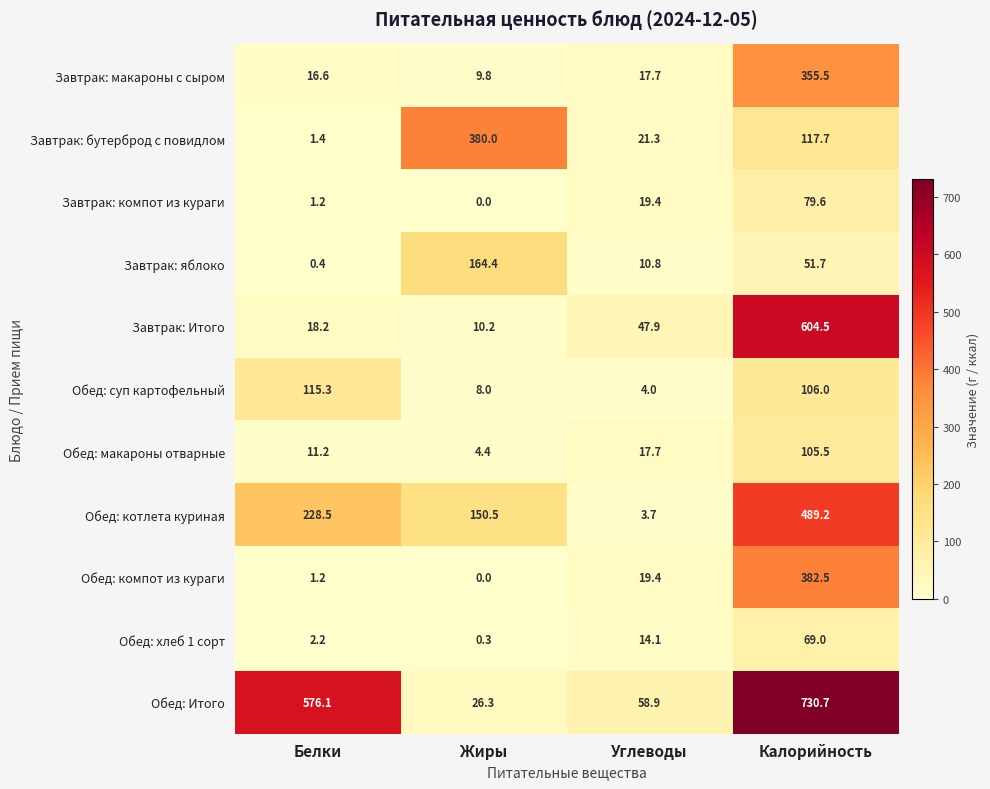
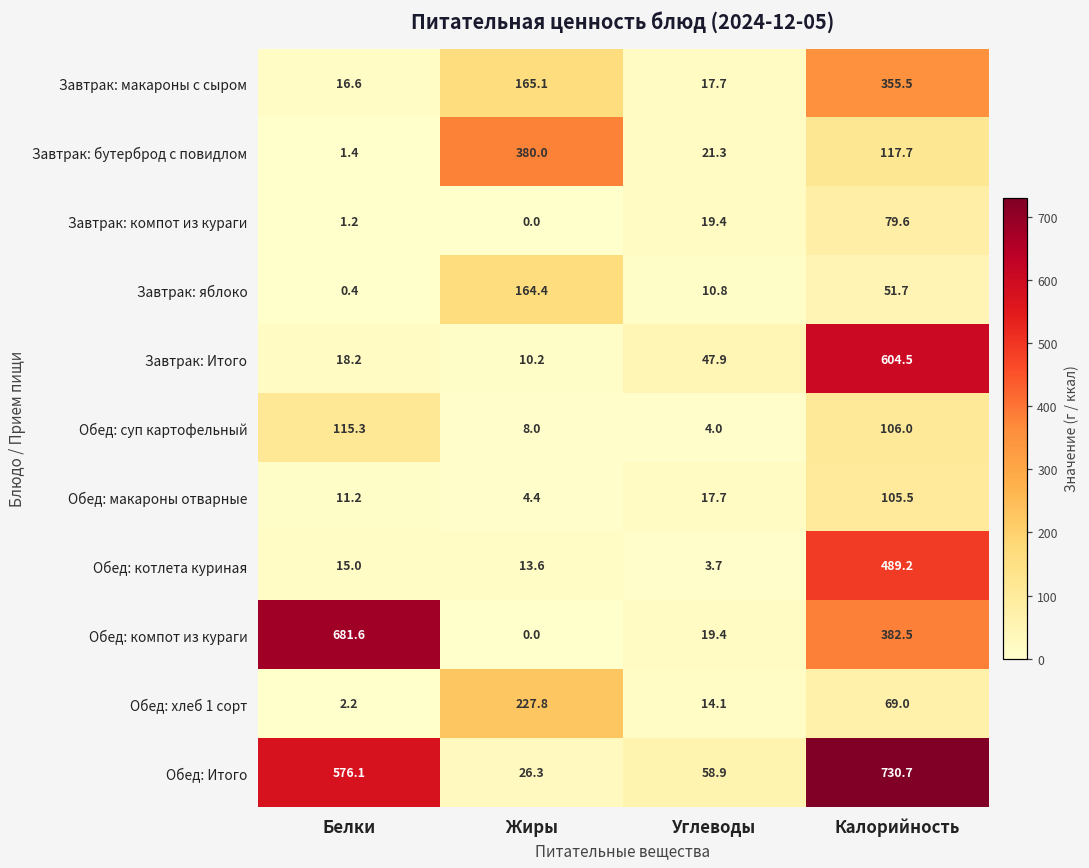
  {
    "Завтрак: макароны с сыром": {
      "Белки": 16.6,
-     "Жиры": 9.8,
+     "Жиры": 165.1,
      "Углеводы": 17.7,
      "Калорийность": 355.5
    },
    "Завтрак: бутерброд с повидлом": {
      "Белки": 1.4,
      "Жиры": 380.0,
      "Углеводы": 21.3,
      "Калорийность": 117.7
    },
    "Завтрак: компот из кураги": {
      "Белки": 1.2,
      "Жиры": 0.0,
      "Углеводы": 19.4,
      "Калорийность": 79.6
    },
    "Завтрак: яблоко": {
      "Белки": 0.4,
      "Жиры": 164.4,
      "Углеводы": 10.8,
      "Калорийность": 51.7
    },
    "Завтрак: Итого": {
      "Белки": 18.2,
      "Жиры": 10.2,
      "Углеводы": 47.9,
      "Калорийность": 604.5
    },
    "Обед: суп картофельный": {
      "Белки": 115.3,
      "Жиры": 8.0,
      "Углеводы": 4.0,
      "Калорийность": 106.0
    },
    "Обед: макароны отварные": {
      "Белки": 11.2,
      "Жиры": 4.4,
      "Углеводы": 17.7,
      "Калорийность": 105.5
    },
    "Обед: котлета куриная": {
-     "Белки": 228.5,
-     "Жиры": 150.5,
+     "Белки": 15.0,
+     "Жиры": 13.6,
      "Углеводы": 3.7,
      "Калорийность": 489.2
    },
    "Обед: компот из кураги": {
-     "Белки": 1.2,
+     "Белки": 681.6,
      "Жиры": 0.0,
      "Углеводы": 19.4,
      "Калорийность": 382.5
    },
    "Обед: хлеб 1 сорт": {
      "Белки": 2.2,
-     "Жиры": 0.3,
+     "Жиры": 227.8,
      "Углеводы": 14.1,
      "Калорийность": 69.0
    },
    "Обед: Итого": {
      "Белки": 576.1,
      "Жиры": 26.3,
      "Углеводы": 58.9,
      "Калорийность": 730.7
    }
  }
